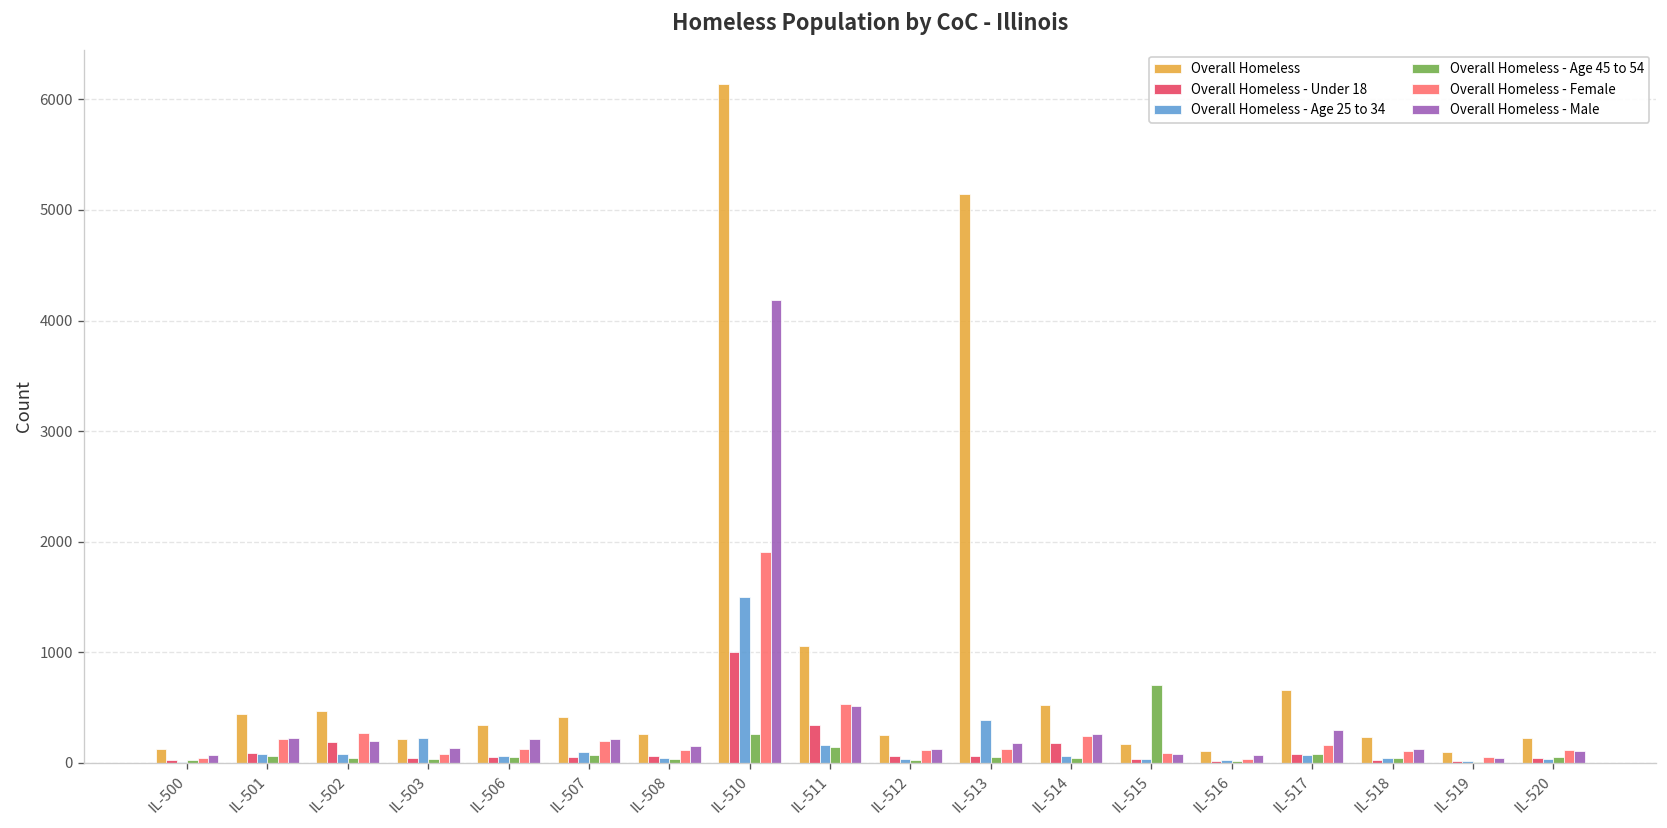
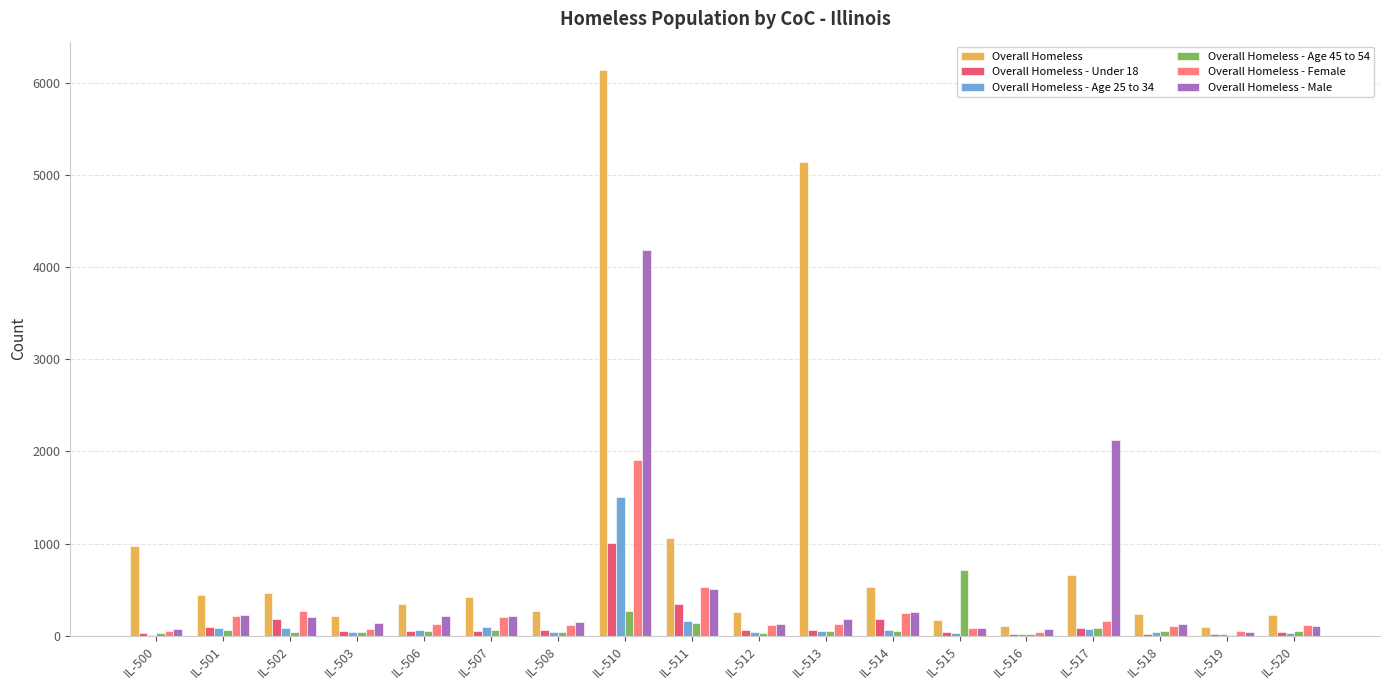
  {
    "Overall Homeless": {
-     "IL-500": 100,
+     "IL-500": 1000,
      "IL-501": 400,
      "IL-502": 500,
      "IL-503": 200,
      "IL-506": 300,
      "IL-507": 400,
      "IL-508": 300,
      "IL-510": 6100,
      "IL-511": 1100,
      "IL-512": 300,
      "IL-513": 5100,
      "IL-514": 500,
      "IL-515": 200,
      "IL-516": 100,
      "IL-517": 700,
      "IL-518": 200,
      "IL-519": 100,
      "IL-520": 200
    },
    "Overall Homeless - Age 25 to 34": {
      "IL-501": 100,
      "IL-502": 100,
-     "IL-503": 200,
+     "IL-503": 0,
      "IL-506": 100,
      "IL-507": 100,
      "IL-508": 0,
      "IL-510": 1500,
      "IL-511": 200,
      "IL-512": 0,
-     "IL-513": 400,
+     "IL-513": 100,
      "IL-514": 100,
      "IL-515": 0,
      "IL-517": 100,
      "IL-518": 0,
      "IL-520": 0
    },
    "Overall Homeless - Age 45 to 54": {
      "IL-500": 0,
      "IL-501": 100,
      "IL-502": 0,
      "IL-503": 0,
      "IL-506": 100,
      "IL-507": 100,
      "IL-508": 0,
      "IL-510": 300,
      "IL-511": 100,
      "IL-512": 0,
      "IL-513": 100,
      "IL-514": 0,
      "IL-515": 700,
      "IL-517": 100,
      "IL-518": 0,
      "IL-520": 100
    },
    "Overall Homeless - Male": {
      "IL-500": 100,
      "IL-501": 200,
      "IL-502": 200,
      "IL-503": 100,
      "IL-506": 200,
      "IL-507": 200,
      "IL-508": 200,
      "IL-510": 4200,
      "IL-511": 500,
      "IL-512": 100,
      "IL-513": 200,
      "IL-514": 300,
      "IL-515": 100,
      "IL-516": 100,
-     "IL-517": 300,
+     "IL-517": 2100,
      "IL-518": 100,
      "IL-519": 0,
      "IL-520": 100
    }
  }
